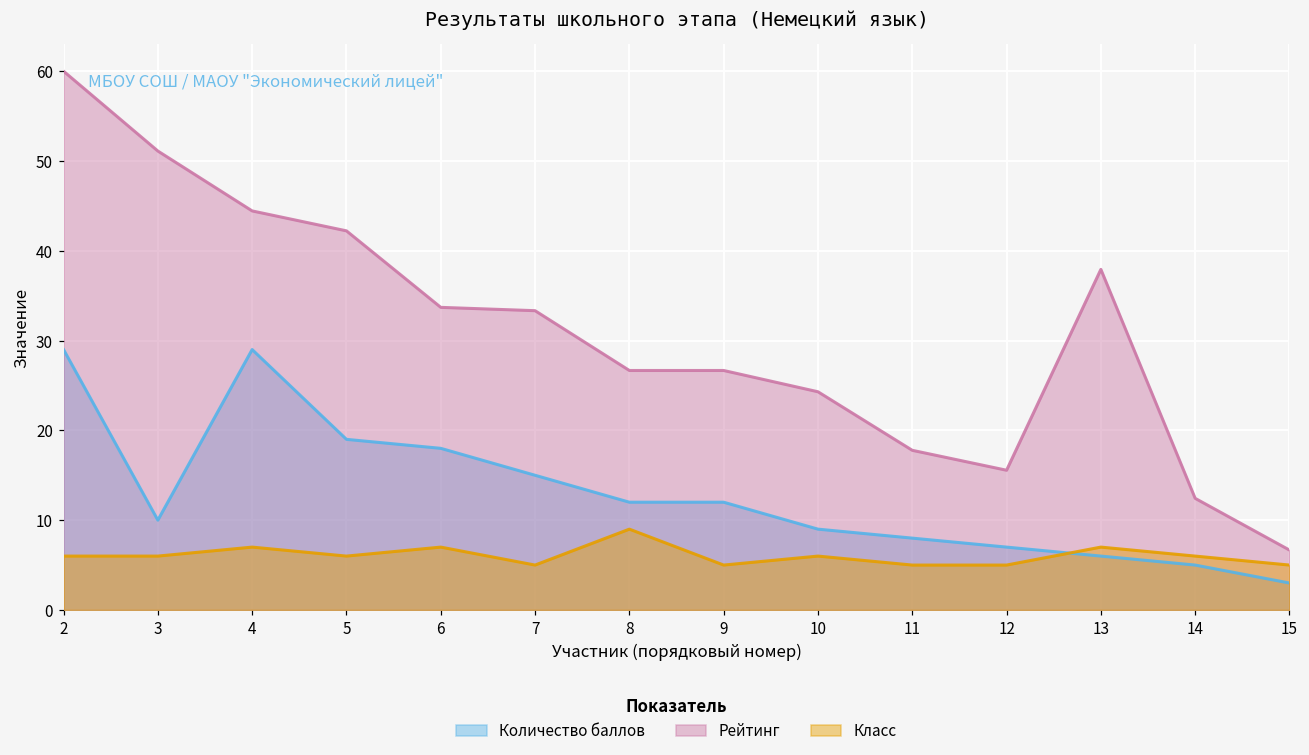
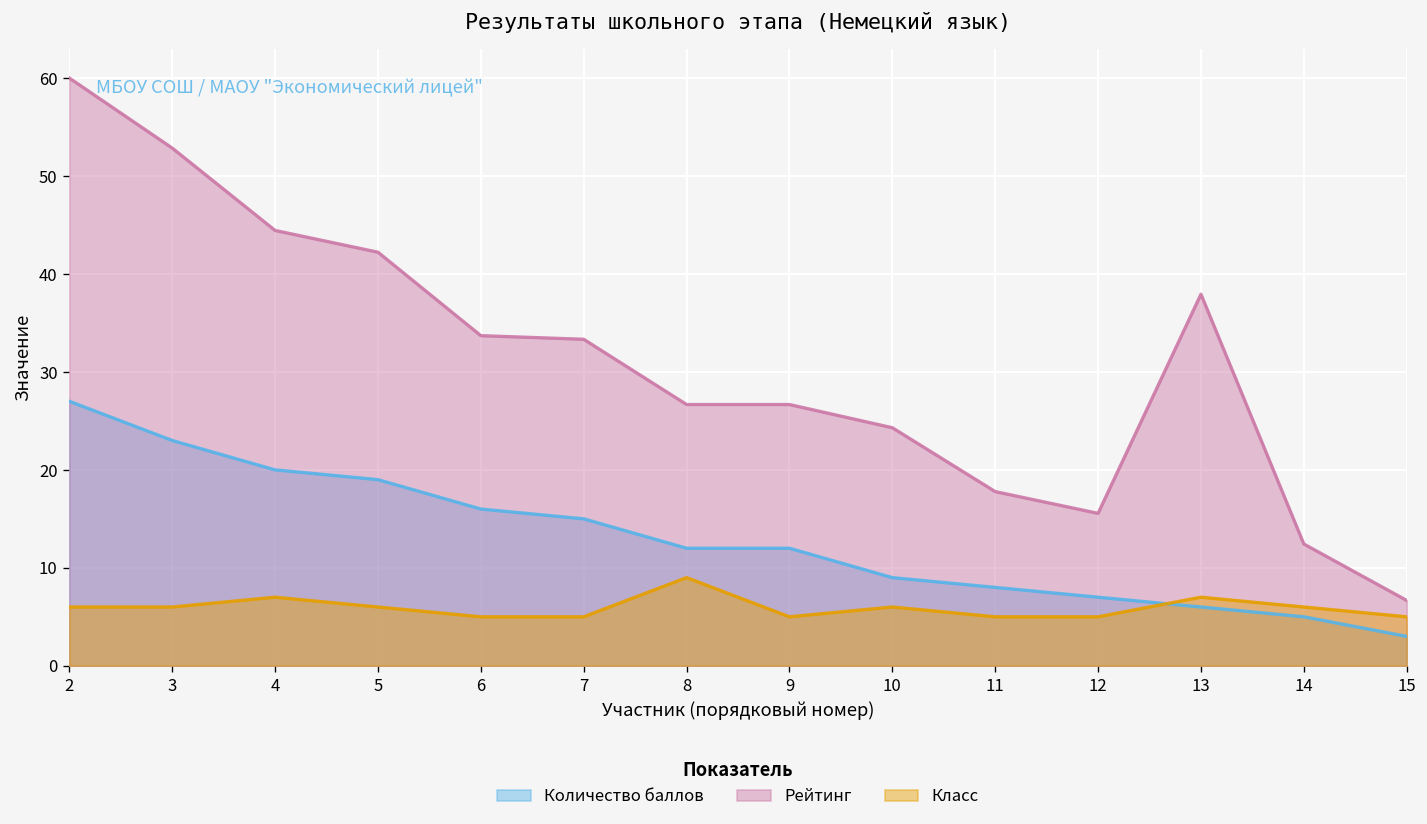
  {
    "Количество баллов": {
-     "2": 29,
-     "3": 10,
-     "4": 29,
+     "2": 27,
+     "3": 23,
+     "4": 20,
      "5": 19,
-     "6": 18,
+     "6": 16,
      "7": 15,
      "8": 12,
      "9": 12,
      "10": 9,
      "11": 8,
      "12": 7,
      "13": 6,
      "14": 5,
      "15": 3
    },
    "Рейтинг": {
      "2": 60,
-     "3": 51,
+     "3": 53,
      "4": 44,
      "5": 42,
      "6": 34,
      "7": 33,
      "8": 27,
      "9": 27,
      "10": 24,
      "11": 18,
      "12": 16,
      "13": 38,
      "14": 12,
      "15": 7
    },
    "Класс": {
      "2": 6,
      "3": 6,
      "4": 7,
      "5": 6,
-     "6": 7,
+     "6": 5,
      "7": 5,
      "8": 9,
      "9": 5,
      "10": 6,
      "11": 5,
      "12": 5,
      "13": 7,
      "14": 6,
      "15": 5
    }
  }
